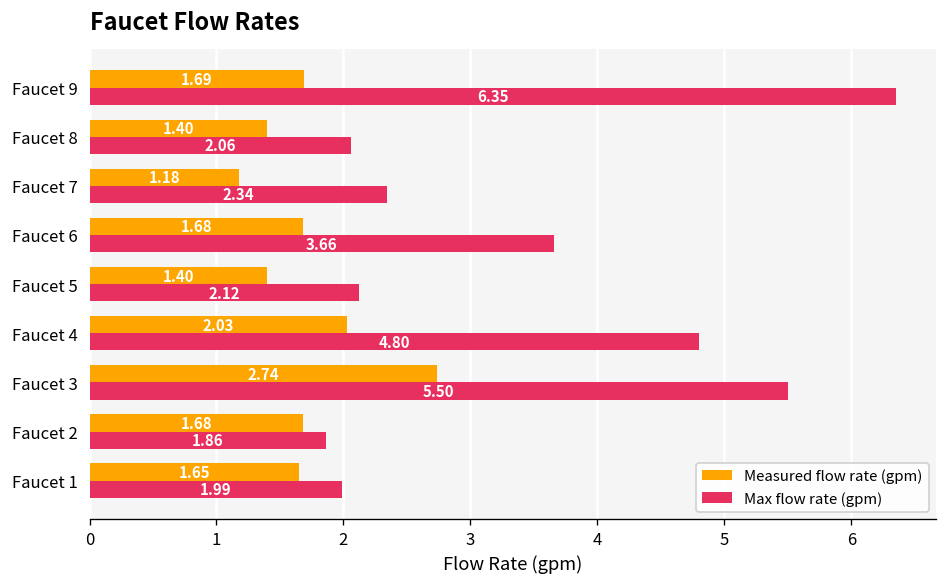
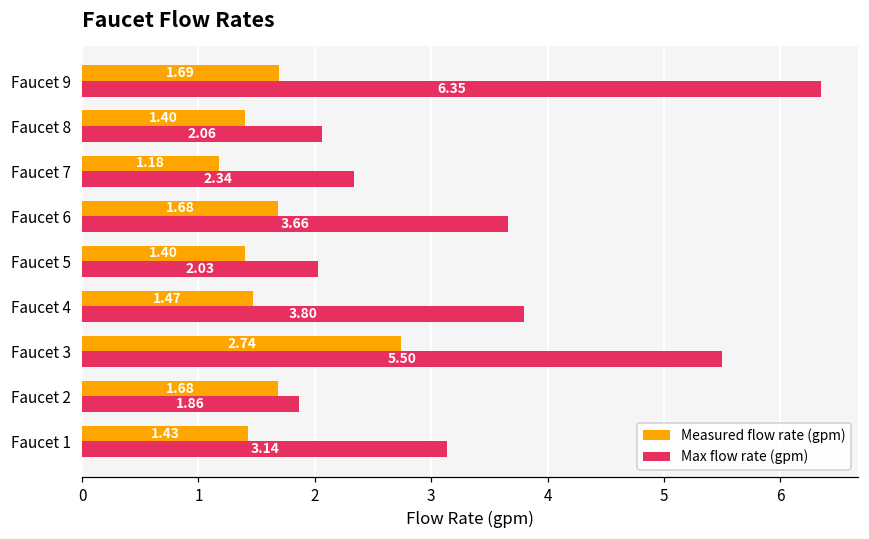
  {
    "Measured flow rate (gpm)": {
      "Faucet 9": 1.69,
      "Faucet 8": 1.40,
      "Faucet 7": 1.18,
      "Faucet 6": 1.68,
      "Faucet 5": 1.40,
-     "Faucet 4": 2.03,
+     "Faucet 4": 1.47,
      "Faucet 3": 2.74,
      "Faucet 2": 1.68,
-     "Faucet 1": 1.65
+     "Faucet 1": 1.43
    },
    "Max flow rate (gpm)": {
      "Faucet 9": 6.35,
      "Faucet 8": 2.06,
      "Faucet 7": 2.34,
      "Faucet 6": 3.66,
-     "Faucet 5": 2.12,
-     "Faucet 4": 4.80,
+     "Faucet 5": 2.03,
+     "Faucet 4": 3.80,
      "Faucet 3": 5.50,
      "Faucet 2": 1.86,
-     "Faucet 1": 1.99
+     "Faucet 1": 3.14
    }
  }
